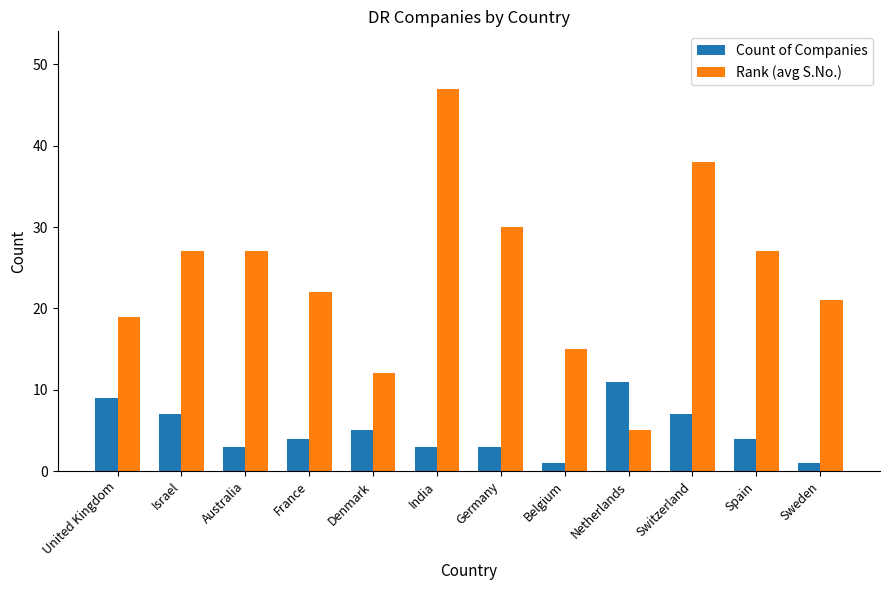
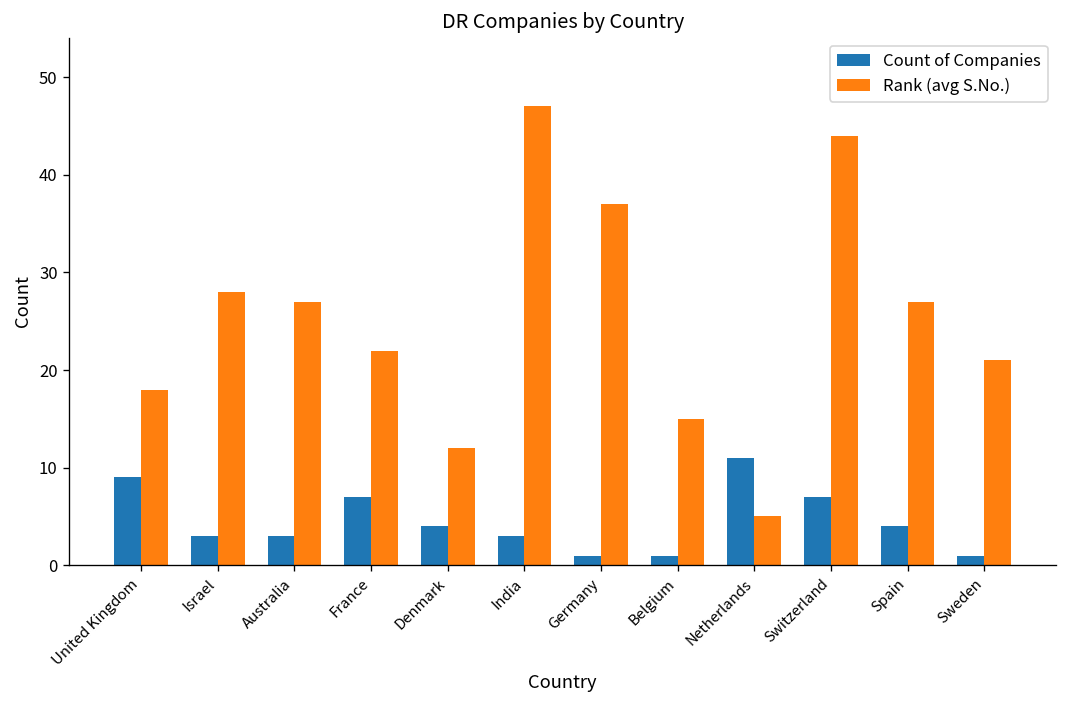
  {
    "Count of Companies": {
      "United Kingdom": 9,
-     "Israel": 7,
+     "Israel": 3,
      "Australia": 3,
-     "France": 4,
-     "Denmark": 5,
+     "France": 7,
+     "Denmark": 4,
      "India": 3,
-     "Germany": 3,
+     "Germany": 1,
      "Belgium": 1,
      "Netherlands": 11,
      "Switzerland": 7,
      "Spain": 4,
      "Sweden": 1
    },
    "Rank (avg S.No.)": {
-     "United Kingdom": 19,
-     "Israel": 27,
+     "United Kingdom": 18,
+     "Israel": 28,
      "Australia": 27,
      "France": 22,
      "Denmark": 12,
      "India": 47,
-     "Germany": 30,
+     "Germany": 37,
      "Belgium": 15,
      "Netherlands": 5,
-     "Switzerland": 38,
+     "Switzerland": 44,
      "Spain": 27,
      "Sweden": 21
    }
  }
